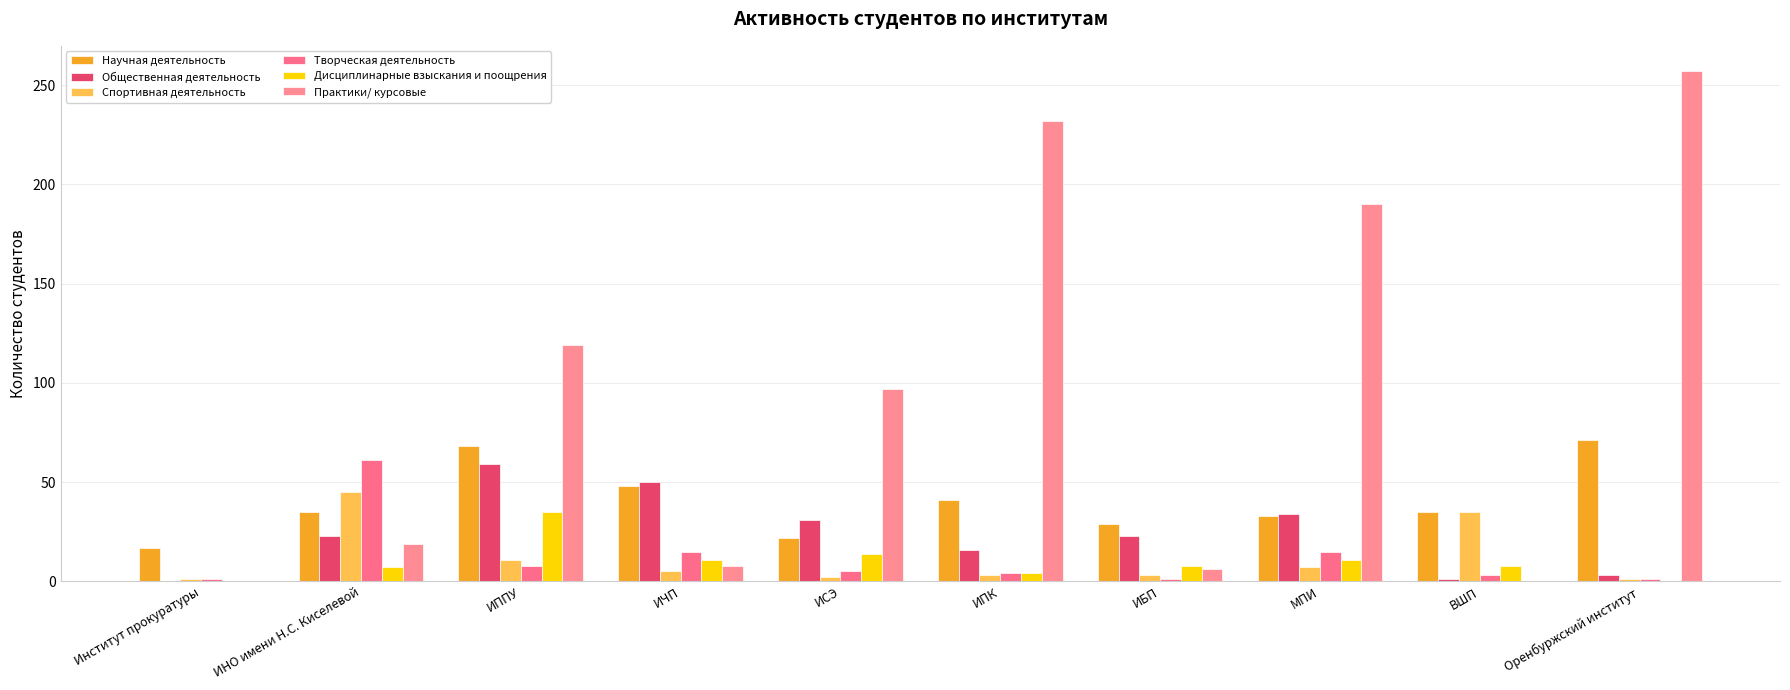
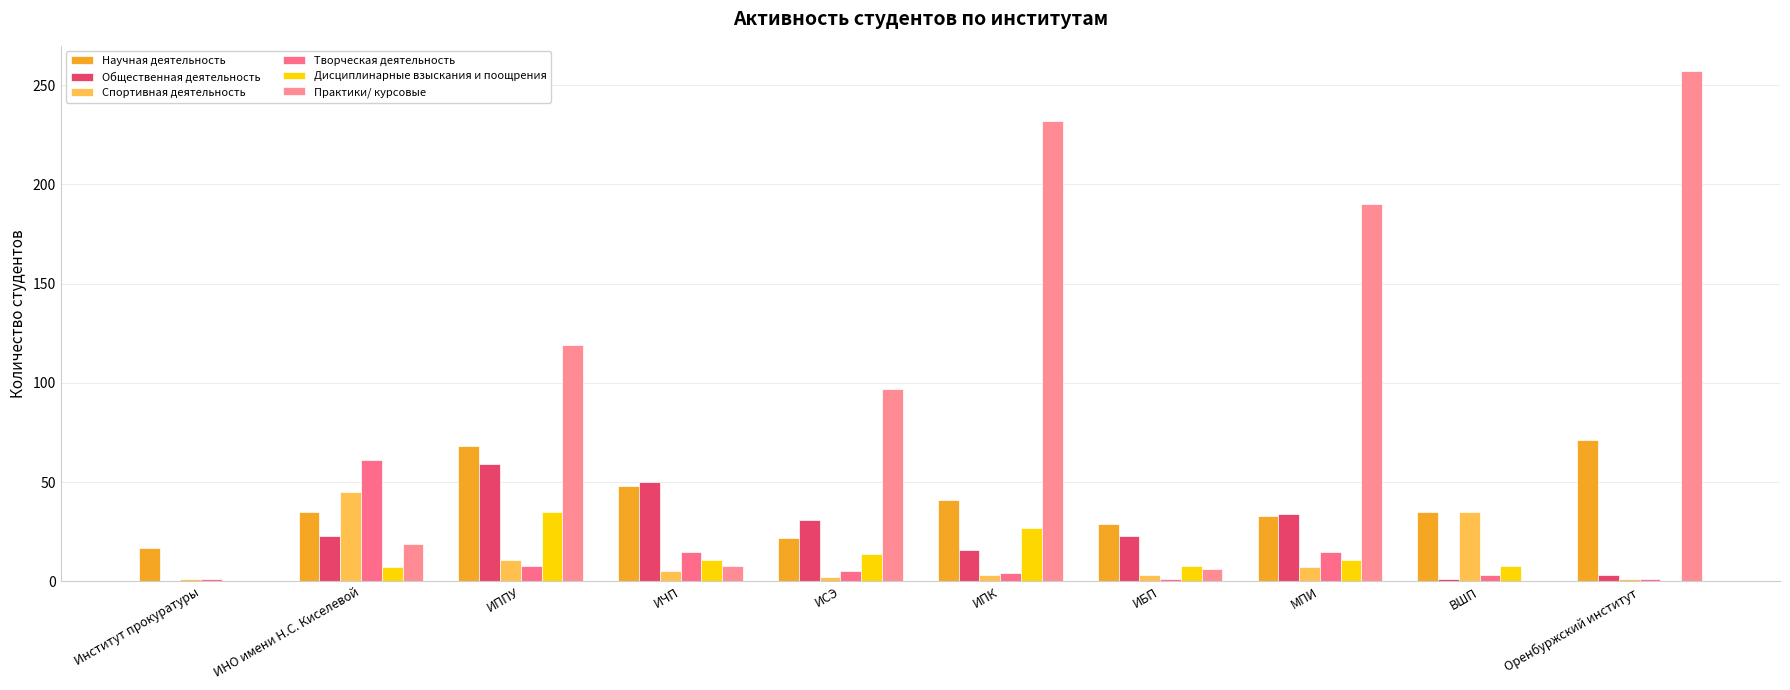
  {
    "Дисциплинарные взыскания и поощрения": {
      "Институт прокуратуры": 0,
      "ИНО имени Н.С. Киселевой": 7,
      "ИППУ": 35,
      "ИЧП": 11,
      "ИСЭ": 14,
-     "ИПК": 4,
+     "ИПК": 27,
      "ИБП": 8,
      "МПИ": 11,
      "ВШП": 8,
      "Оренбуржский институт": 0
    }
  }
